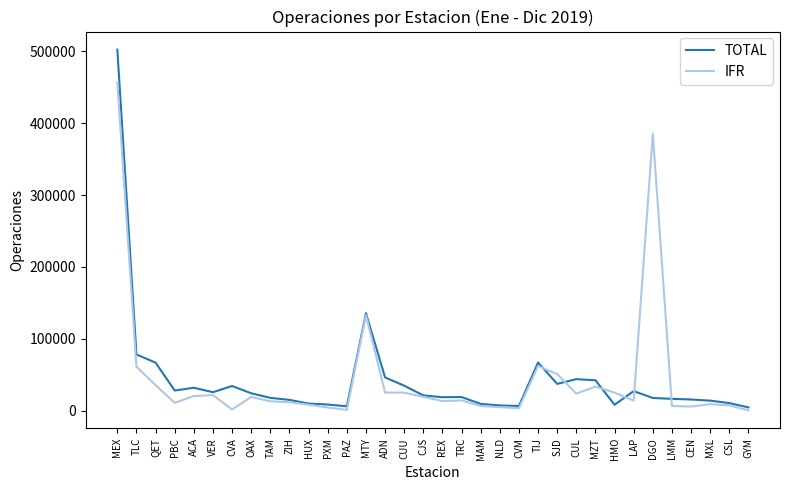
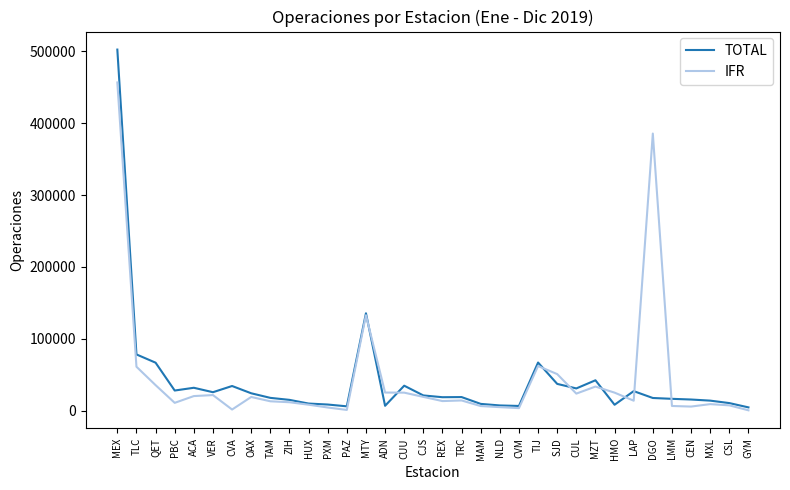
  {
    "TOTAL": {
      "MEX": 500000,
      "TLC": 80000,
      "QET": 70000,
      "PBC": 30000,
      "ACA": 30000,
      "VER": 30000,
      "CVA": 30000,
      "OAX": 20000,
      "TAM": 20000,
      "PXM": 10000,
      "PAZ": 10000,
-     "ADN": 50000,
+     "ADN": 10000,
      "CUU": 30000,
      "REX": 20000,
      "TRC": 20000,
      "TIJ": 70000,
      "SJD": 40000,
-     "CUL": 40000,
+     "CUL": 30000,
      "MZT": 40000,
      "HMO": 10000,
      "LAP": 30000,
      "DGO": 20000,
      "LMM": 20000,
      "CEN": 20000,
      "MXL": 10000,
      "GYM": 0
    },
    "IFR": {
      "MEX": 460000,
      "TLC": 60000,
      "QET": 40000,
      "PBC": 10000,
      "ACA": 20000,
      "VER": 20000,
      "CVA": 0,
      "OAX": 20000,
      "TAM": 10000,
      "PXM": 0,
      "PAZ": 0,
      "ADN": 30000,
      "CUU": 30000,
      "REX": 10000,
      "TRC": 10000,
      "TIJ": 60000,
      "SJD": 50000,
      "CUL": 20000,
      "MZT": 30000,
      "HMO": 30000,
      "LAP": 10000,
      "DGO": 390000,
      "LMM": 10000,
      "CEN": 10000,
      "MXL": 10000,
      "GYM": 0
    }
  }
